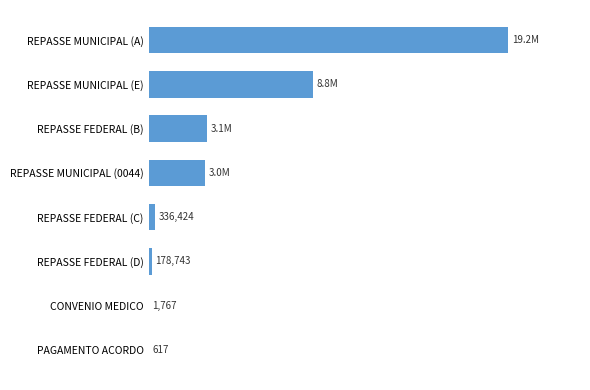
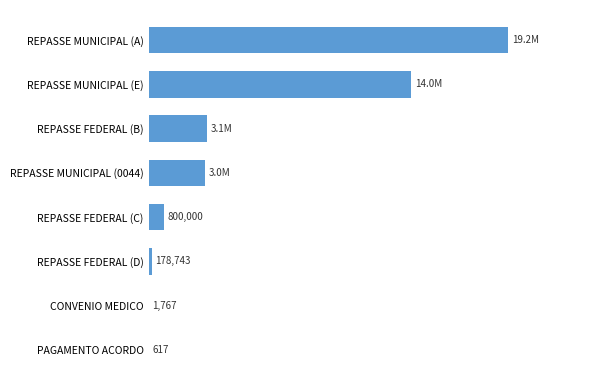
  {
    "REPASSE MUNICIPAL (A)": "19.2M",
-   "REPASSE MUNICIPAL (E)": "8.8M",
+   "REPASSE MUNICIPAL (E)": "14.0M",
    "REPASSE FEDERAL (B)": "3.1M",
    "REPASSE MUNICIPAL (0044)": "3.0M",
-   "REPASSE FEDERAL (C)": "336,424",
+   "REPASSE FEDERAL (C)": "800,000",
    "REPASSE FEDERAL (D)": "178,743",
    "CONVENIO MEDICO": "1,767",
    "PAGAMENTO ACORDO": "617"
  }
